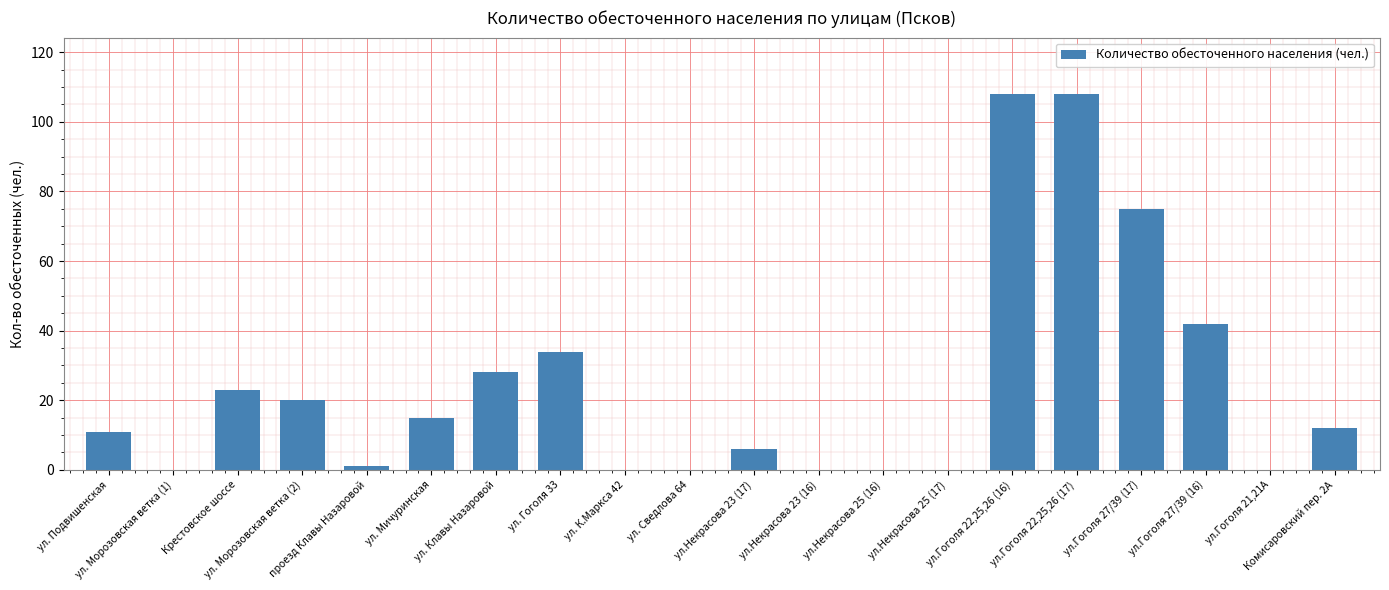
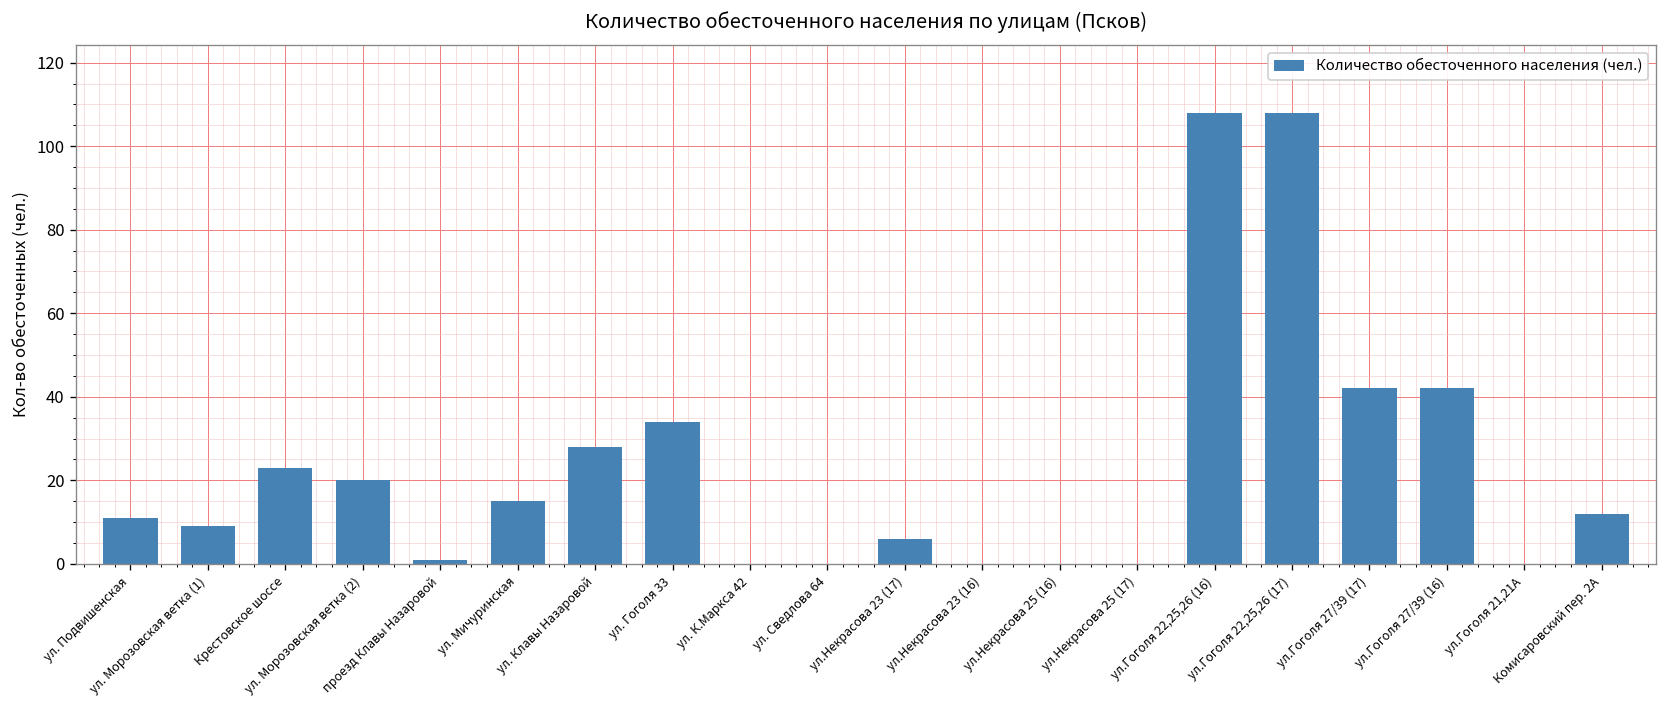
  {
    "ул. Подвишенская": 11,
-   "ул. Морозовская ветка (1)": 0,
+   "ул. Морозовская ветка (1)": 9,
    "Крестовское шоссе": 23,
    "ул. Морозовская ветка (2)": 20,
    "проезд Клавы Назаровой": 1,
    "ул. Мичуринская": 15,
    "ул. Клавы Назаровой": 28,
    "ул. Гоголя 33": 34,
    "ул. К.Маркса 42": 0,
    "ул. Сведлова 64": 0,
    "ул.Некрасова 23 (17)": 6,
    "ул.Некрасова 23 (16)": 0,
    "ул.Некрасова 25 (16)": 0,
    "ул.Некрасова 25 (17)": 0,
    "ул.Гоголя 22,25,26 (16)": 108,
    "ул.Гоголя 22,25,26 (17)": 108,
-   "ул.Гоголя 27/39 (17)": 75,
+   "ул.Гоголя 27/39 (17)": 42,
    "ул.Гоголя 27/39 (16)": 42,
    "ул.Гоголя 21,21А": 0,
    "Комисаровский пер. 2А": 12
  }
